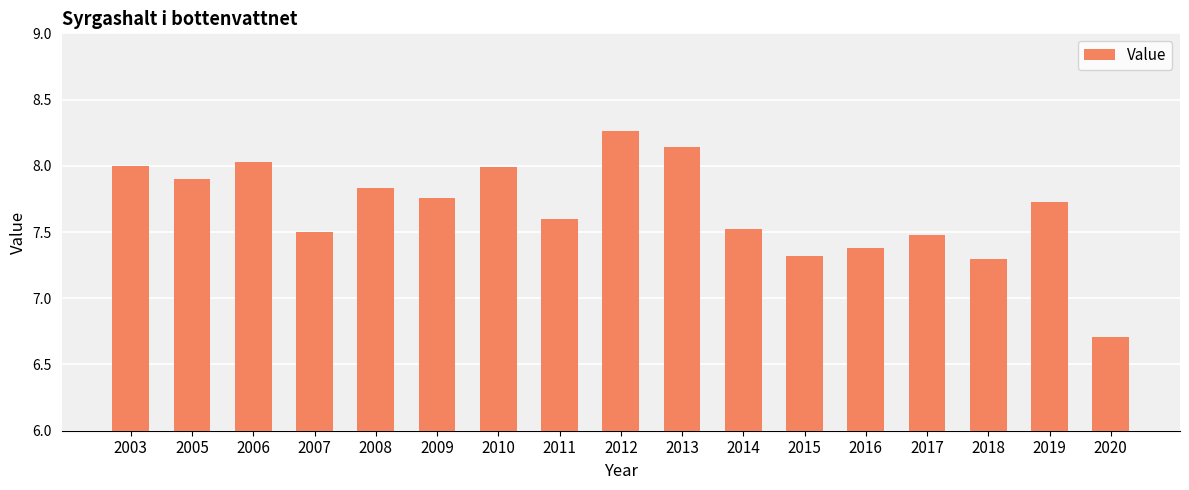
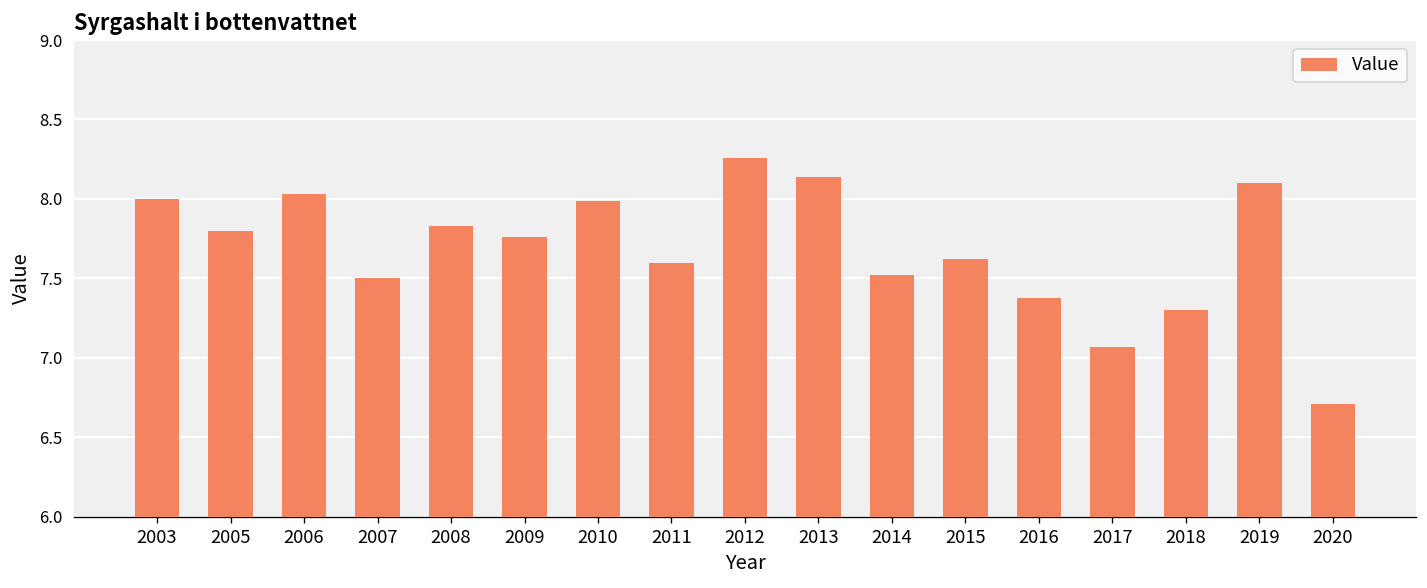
  {
    "2003": 8.00,
-   "2005": 7.9,
+   "2005": 7.8,
    "2006": 8.03,
    "2007": 7.50,
    "2008": 7.83,
    "2009": 7.76,
    "2010": 7.99,
    "2011": 7.60,
    "2012": 8.26,
    "2013": 8.14,
    "2014": 7.52,
-   "2015": 7.32,
+   "2015": 7.62,
    "2016": 7.38,
-   "2017": 7.48,
+   "2017": 7.07,
    "2018": 7.30,
-   "2019": 7.73,
+   "2019": 8.10,
    "2020": 6.71
  }
